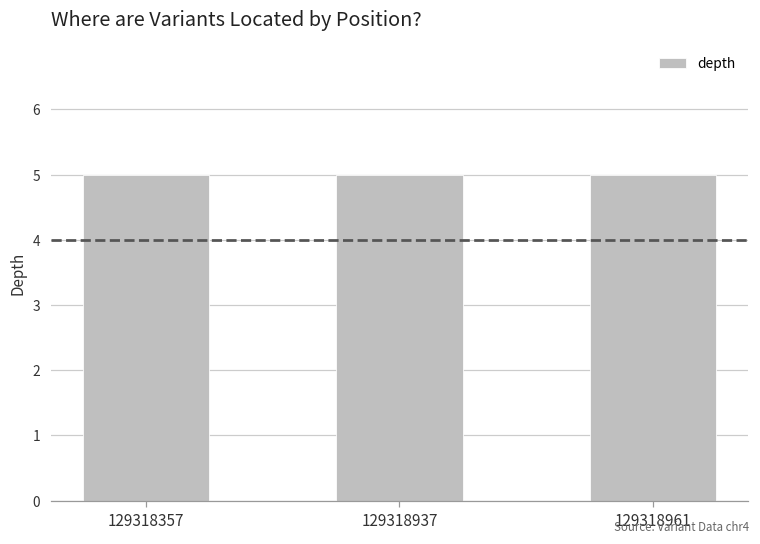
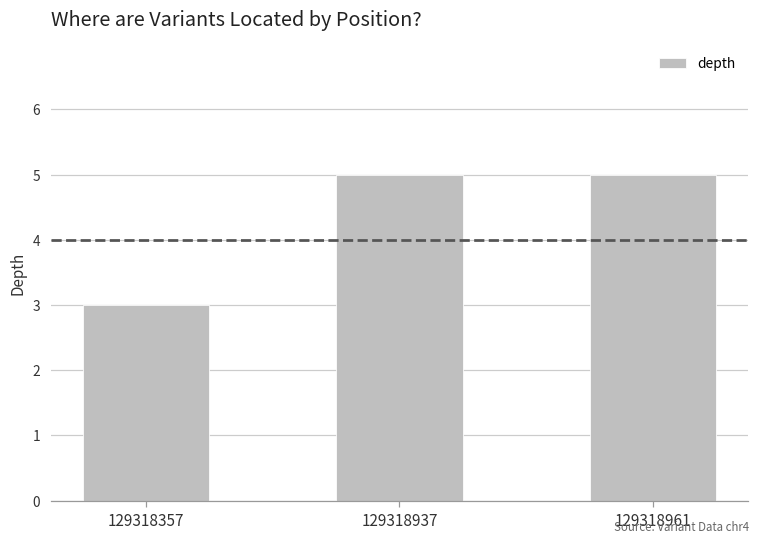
  {
-   "129318357": 5,
+   "129318357": 3,
    "129318937": 5,
    "129318961": 5
  }
